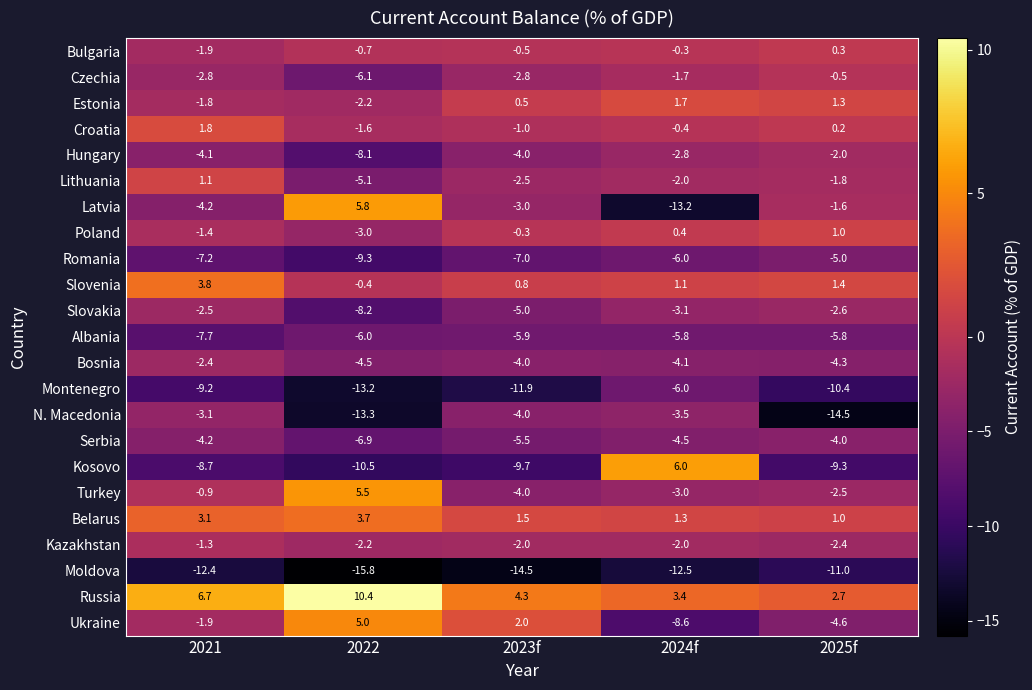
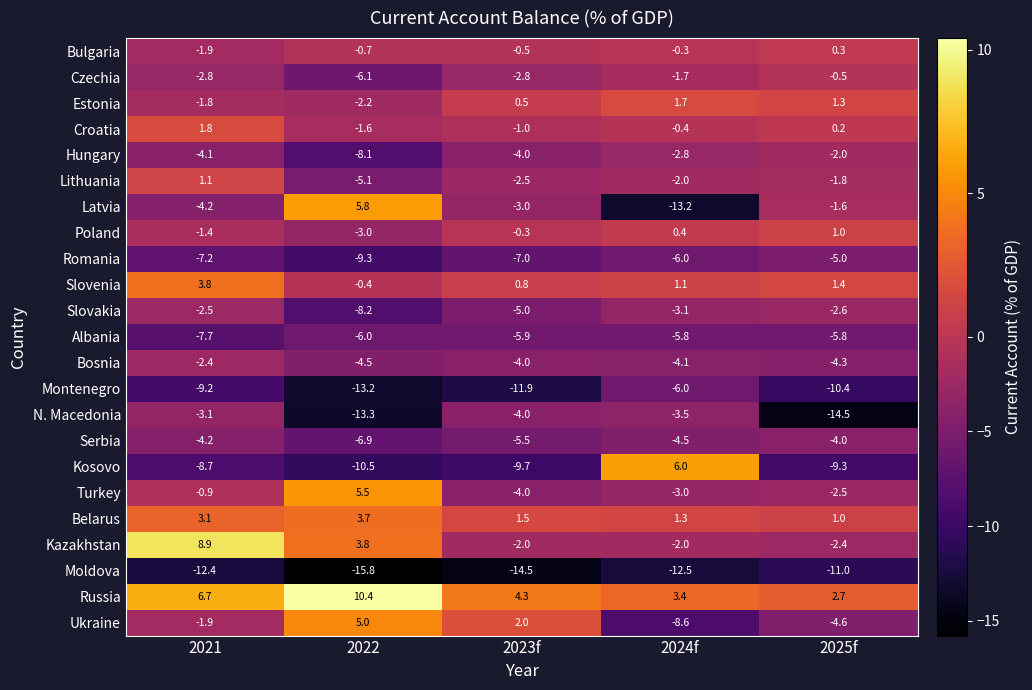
  {
    "Bulgaria": {
      "2021": -1.9,
      "2022": -0.7,
      "2023f": -0.5,
      "2024f": -0.3,
      "2025f": 0.3
    },
    "Czechia": {
      "2021": -2.8,
      "2022": -6.1,
      "2023f": -2.8,
      "2024f": -1.7,
      "2025f": -0.5
    },
    "Estonia": {
      "2021": -1.8,
      "2022": -2.2,
      "2023f": 0.5,
      "2024f": 1.7,
      "2025f": 1.3
    },
    "Croatia": {
      "2021": 1.8,
      "2022": -1.6,
      "2023f": -1.0,
      "2024f": -0.4,
      "2025f": 0.2
    },
    "Hungary": {
      "2021": -4.1,
      "2022": -8.1,
      "2023f": -4.0,
      "2024f": -2.8,
      "2025f": -2.0
    },
    "Lithuania": {
      "2021": 1.1,
      "2022": -5.1,
      "2023f": -2.5,
      "2024f": -2.0,
      "2025f": -1.8
    },
    "Latvia": {
      "2021": -4.2,
      "2022": 5.8,
      "2023f": -3.0,
      "2024f": -13.2,
      "2025f": -1.6
    },
    "Poland": {
      "2021": -1.4,
      "2022": -3.0,
      "2023f": -0.3,
      "2024f": 0.4,
      "2025f": 1.0
    },
    "Romania": {
      "2021": -7.2,
      "2022": -9.3,
      "2023f": -7.0,
      "2024f": -6.0,
      "2025f": -5.0
    },
    "Slovenia": {
      "2021": 3.8,
      "2022": -0.4,
      "2023f": 0.8,
      "2024f": 1.1,
      "2025f": 1.4
    },
    "Slovakia": {
      "2021": -2.5,
      "2022": -8.2,
      "2023f": -5.0,
      "2024f": -3.1,
      "2025f": -2.6
    },
    "Albania": {
      "2021": -7.7,
      "2022": -6.0,
      "2023f": -5.9,
      "2024f": -5.8,
      "2025f": -5.8
    },
    "Bosnia": {
      "2021": -2.4,
      "2022": -4.5,
      "2023f": -4.0,
      "2024f": -4.1,
      "2025f": -4.3
    },
    "Montenegro": {
      "2021": -9.2,
      "2022": -13.2,
      "2023f": -11.9,
      "2024f": -6.0,
      "2025f": -10.4
    },
    "N. Macedonia": {
      "2021": -3.1,
      "2022": -13.3,
      "2023f": -4.0,
      "2024f": -3.5,
      "2025f": -14.5
    },
    "Serbia": {
      "2021": -4.2,
      "2022": -6.9,
      "2023f": -5.5,
      "2024f": -4.5,
      "2025f": -4.0
    },
    "Kosovo": {
      "2021": -8.7,
      "2022": -10.5,
      "2023f": -9.7,
      "2024f": 6.0,
      "2025f": -9.3
    },
    "Turkey": {
      "2021": -0.9,
      "2022": 5.5,
      "2023f": -4.0,
      "2024f": -3.0,
      "2025f": -2.5
    },
    "Belarus": {
      "2021": 3.1,
      "2022": 3.7,
      "2023f": 1.5,
      "2024f": 1.3,
      "2025f": 1.0
    },
    "Kazakhstan": {
-     "2021": -1.3,
-     "2022": -2.2,
+     "2021": 8.9,
+     "2022": 3.8,
      "2023f": -2.0,
      "2024f": -2.0,
      "2025f": -2.4
    },
    "Moldova": {
      "2021": -12.4,
      "2022": -15.8,
      "2023f": -14.5,
      "2024f": -12.5,
      "2025f": -11.0
    },
    "Russia": {
      "2021": 6.7,
      "2022": 10.4,
      "2023f": 4.3,
      "2024f": 3.4,
      "2025f": 2.7
    },
    "Ukraine": {
      "2021": -1.9,
      "2022": 5.0,
      "2023f": 2.0,
      "2024f": -8.6,
      "2025f": -4.6
    }
  }
